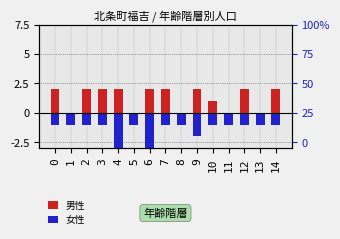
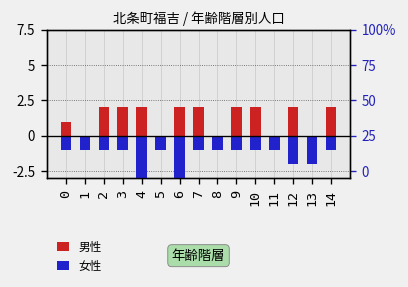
  {
    "男性": {
-     "0": 2,
+     "0": 1,
      "1": 0,
      "2": 2,
      "3": 2,
      "4": 2,
      "5": 0,
      "6": 2,
      "7": 2,
      "8": 0,
      "9": 2,
-     "10": 1,
+     "10": 2,
      "11": 0,
      "12": 2,
      "13": 0,
      "14": 2
    },
    "女性": {
      "0": -1.0,
      "1": -1.0,
      "2": -1.0,
      "3": -1.0,
      "4": -3.0,
      "5": -1.0,
      "7": -1.0,
      "8": -1.0,
-     "9": -2.0,
+     "9": -1.0,
      "10": -1.0,
      "11": -1.0,
-     "12": -1.0,
-     "13": -1.0,
+     "12": -2.0,
+     "13": -2.0,
      "14": -1.0
    }
  }
